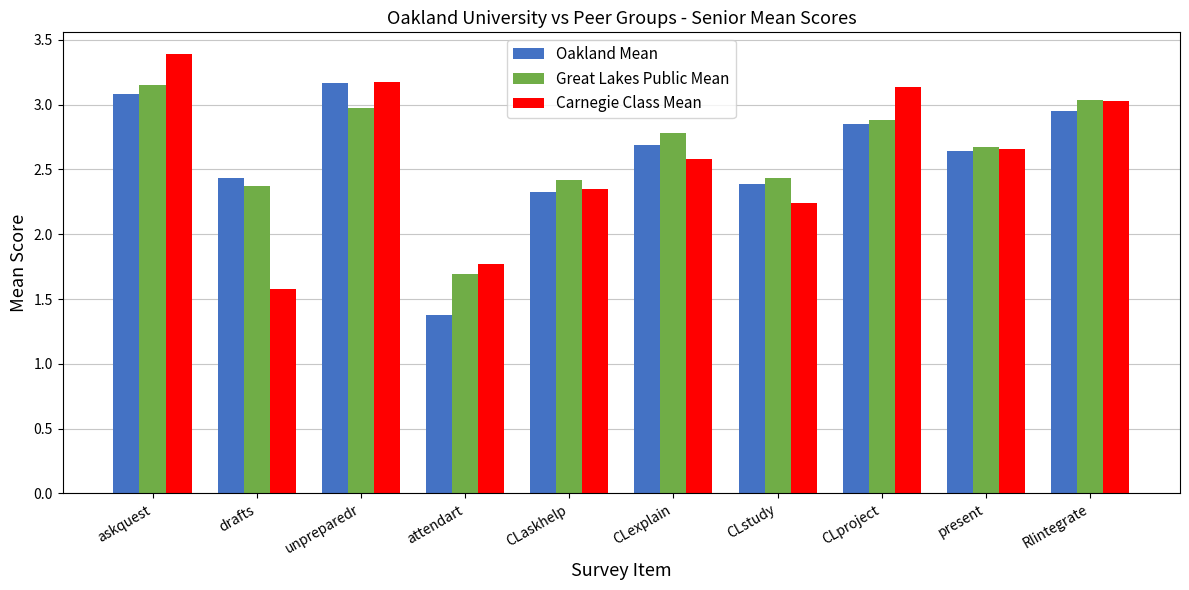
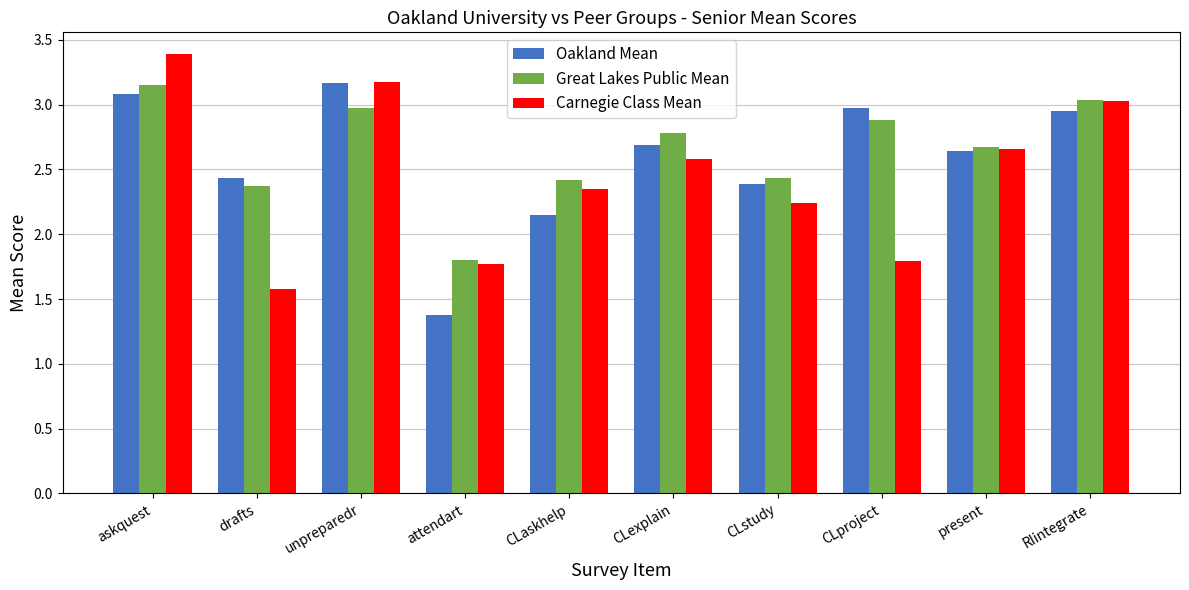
  {
    "Oakland Mean": {
      "askquest": 3.09,
      "drafts": 2.44,
      "unpreparedr": 3.17,
      "attendart": 1.38,
-     "CLaskhelp": 2.32,
+     "CLaskhelp": 2.15,
      "CLexplain": 2.69,
      "CLstudy": 2.39,
-     "CLproject": 2.85,
+     "CLproject": 2.98,
      "present": 2.64,
      "RIintegrate": 2.95
    },
    "Great Lakes Public Mean": {
      "askquest": 3.15,
      "drafts": 2.37,
      "unpreparedr": 2.98,
-     "attendart": 1.69,
+     "attendart": 1.80,
      "CLaskhelp": 2.42,
      "CLexplain": 2.78,
      "CLstudy": 2.43,
      "CLproject": 2.88,
      "present": 2.67,
      "RIintegrate": 3.03
    },
    "Carnegie Class Mean": {
      "askquest": 3.39,
      "drafts": 1.58,
      "unpreparedr": 3.17,
      "attendart": 1.77,
      "CLaskhelp": 2.35,
      "CLexplain": 2.58,
      "CLstudy": 2.24,
-     "CLproject": 3.14,
+     "CLproject": 1.79,
      "present": 2.66,
      "RIintegrate": 3.03
    }
  }
